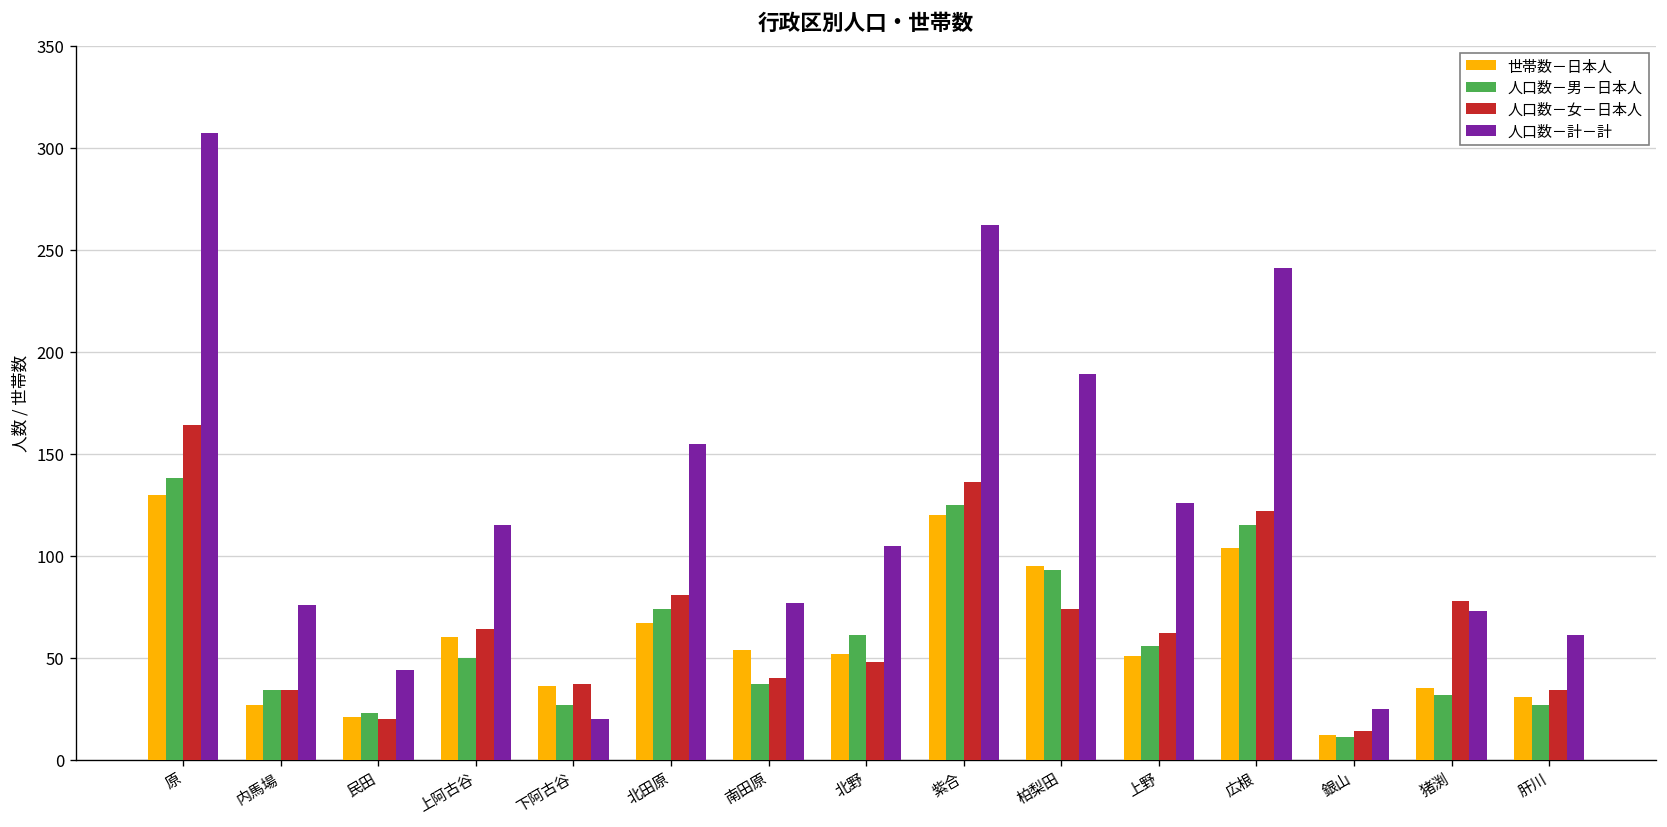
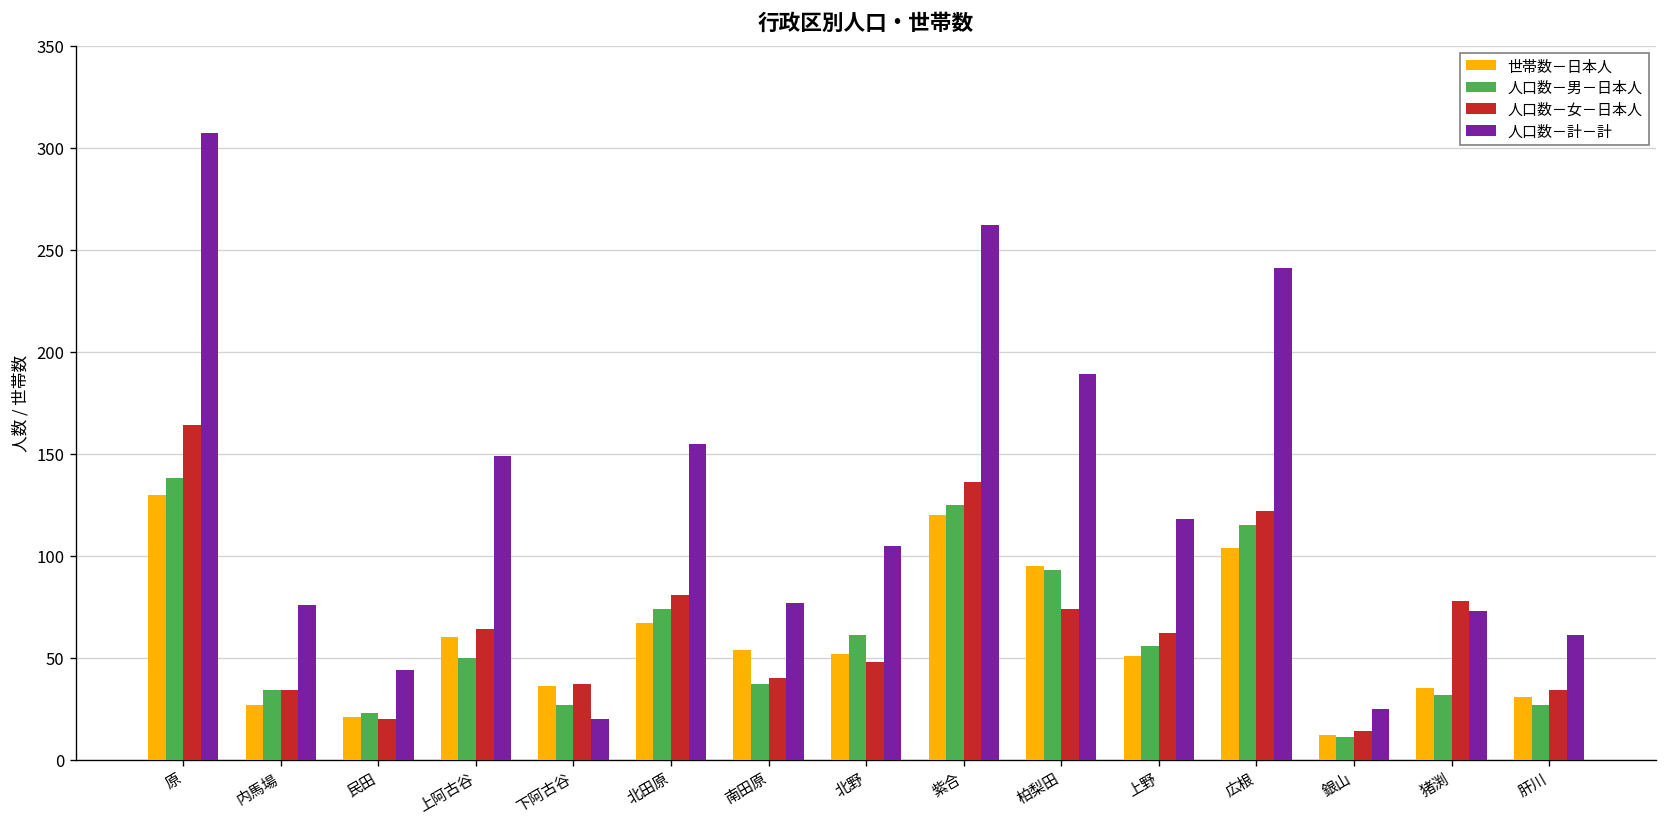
  {
    "世帯数－日本人": {
      "原": 130,
      "内馬場": 27,
      "民田": 21,
      "上阿古谷": 60,
      "下阿古谷": 36,
      "北田原": 67,
      "南田原": 54,
      "北野": 52,
      "紫合": 120,
      "柏梨田": 95,
      "上野": 51,
      "広根": 104,
      "銀山": 12,
      "猪渕": 35,
      "肝川": 31
    },
    "人口数－男－日本人": {
      "原": 138,
      "内馬場": 34,
      "民田": 23,
      "上阿古谷": 50,
      "下阿古谷": 27,
      "北田原": 74,
      "南田原": 37,
      "北野": 61,
      "紫合": 125,
      "柏梨田": 93,
      "上野": 56,
      "広根": 115,
      "銀山": 11,
      "猪渕": 32,
      "肝川": 27
    },
    "人口数－女－日本人": {
      "原": 164,
      "内馬場": 34,
      "民田": 20,
      "上阿古谷": 64,
      "下阿古谷": 37,
      "北田原": 81,
      "南田原": 40,
      "北野": 48,
      "紫合": 136,
      "柏梨田": 74,
      "上野": 62,
      "広根": 122,
      "銀山": 14,
      "猪渕": 78,
      "肝川": 34
    },
    "人口数－計－計": {
      "原": 307,
      "内馬場": 76,
      "民田": 44,
-     "上阿古谷": 115,
+     "上阿古谷": 149,
      "下阿古谷": 20,
      "北田原": 155,
      "南田原": 77,
      "北野": 105,
      "紫合": 262,
      "柏梨田": 189,
-     "上野": 126,
+     "上野": 118,
      "広根": 241,
      "銀山": 25,
      "猪渕": 73,
      "肝川": 61
    }
  }
